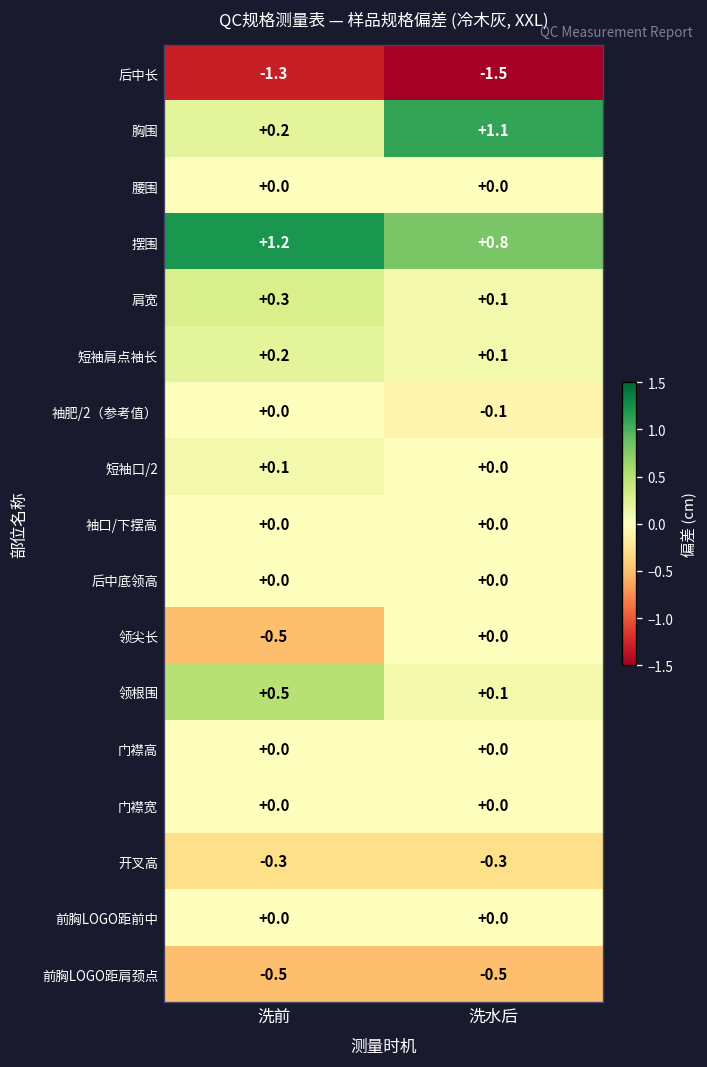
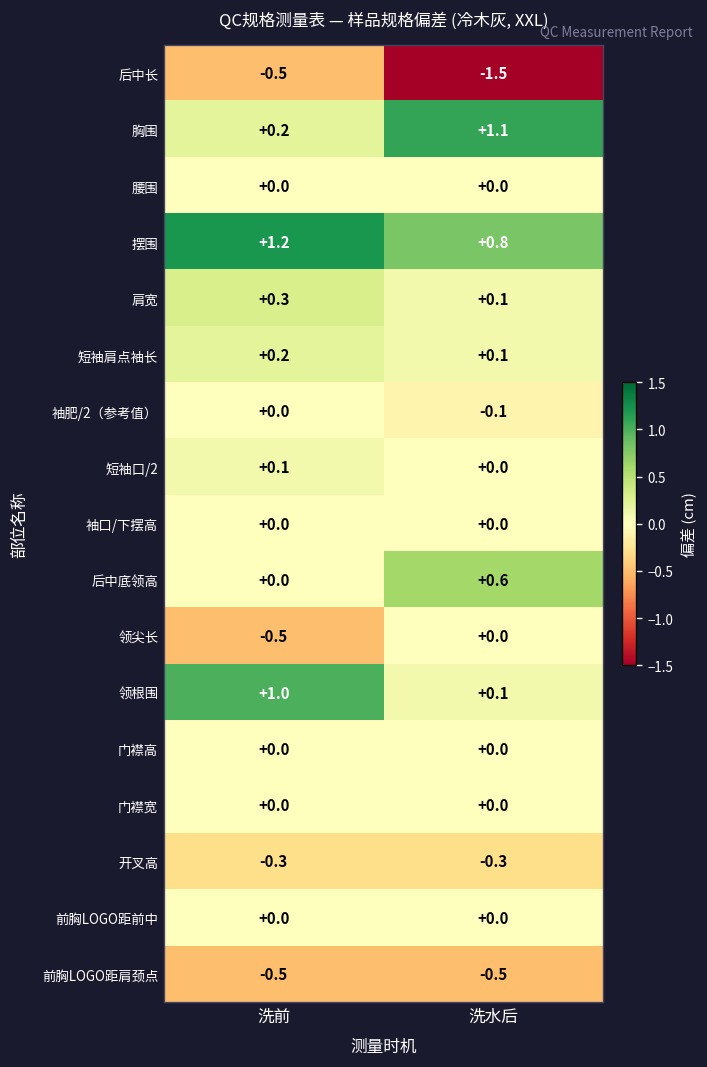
  {
    "后中长": {
-     "洗前": "-1.3",
+     "洗前": "-0.5",
      "洗水后": "-1.5"
    },
    "胸围": {
      "洗前": "+0.2",
      "洗水后": "+1.1"
    },
    "腰围": {
      "洗前": "+0.0",
      "洗水后": "+0.0"
    },
    "摆围": {
      "洗前": "+1.2",
      "洗水后": "+0.8"
    },
    "肩宽": {
      "洗前": "+0.3",
      "洗水后": "+0.1"
    },
    "短袖肩点袖长": {
      "洗前": "+0.2",
      "洗水后": "+0.1"
    },
    "袖肥/2（参考值）": {
      "洗前": "+0.0",
      "洗水后": "-0.1"
    },
    "短袖口/2": {
      "洗前": "+0.1",
      "洗水后": "+0.0"
    },
    "袖口/下摆高": {
      "洗前": "+0.0",
      "洗水后": "+0.0"
    },
    "后中底领高": {
      "洗前": "+0.0",
-     "洗水后": "+0.0"
+     "洗水后": "+0.6"
    },
    "领尖长": {
      "洗前": "-0.5",
      "洗水后": "+0.0"
    },
    "领根围": {
-     "洗前": "+0.5",
+     "洗前": "+1.0",
      "洗水后": "+0.1"
    },
    "门襟高": {
      "洗前": "+0.0",
      "洗水后": "+0.0"
    },
    "门襟宽": {
      "洗前": "+0.0",
      "洗水后": "+0.0"
    },
    "开叉高": {
      "洗前": "-0.3",
      "洗水后": "-0.3"
    },
    "前胸LOGO距前中": {
      "洗前": "+0.0",
      "洗水后": "+0.0"
    },
    "前胸LOGO距肩颈点": {
      "洗前": "-0.5",
      "洗水后": "-0.5"
    }
  }
